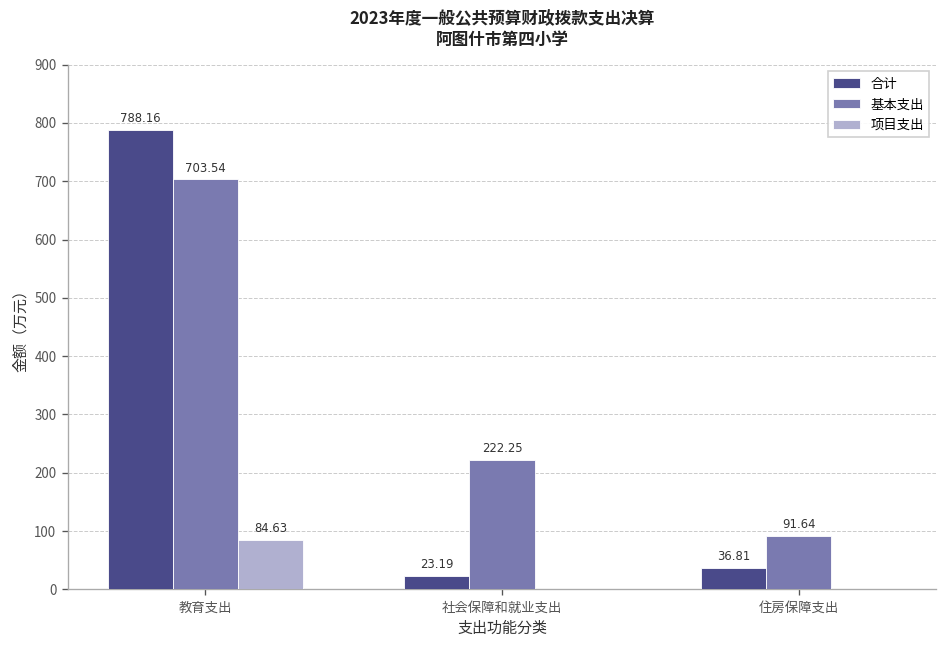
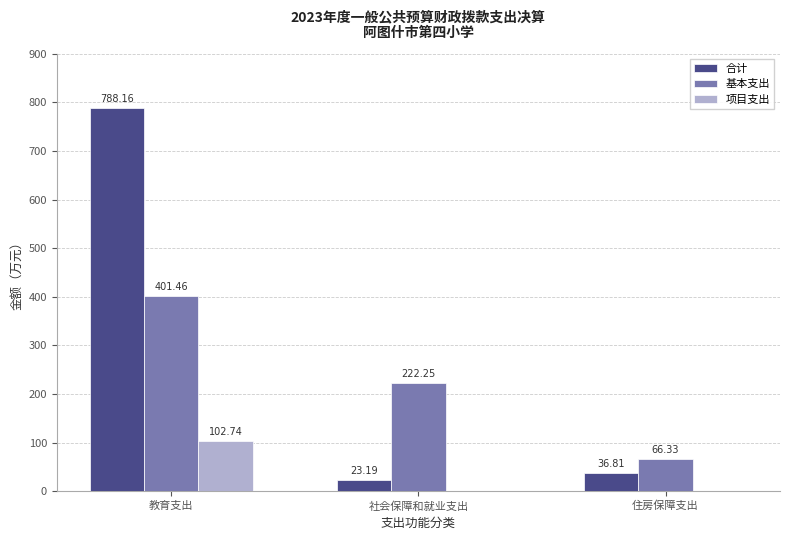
  {
    "合计": {
      "教育支出": 788.16,
      "社会保障和就业支出": 23.19,
      "住房保障支出": 36.81
    },
    "基本支出": {
-     "教育支出": 703.54,
+     "教育支出": 401.46,
      "社会保障和就业支出": 222.25,
-     "住房保障支出": 91.64
+     "住房保障支出": 66.33
    },
    "项目支出": {
-     "教育支出": 84.63
+     "教育支出": 102.74
    }
  }
